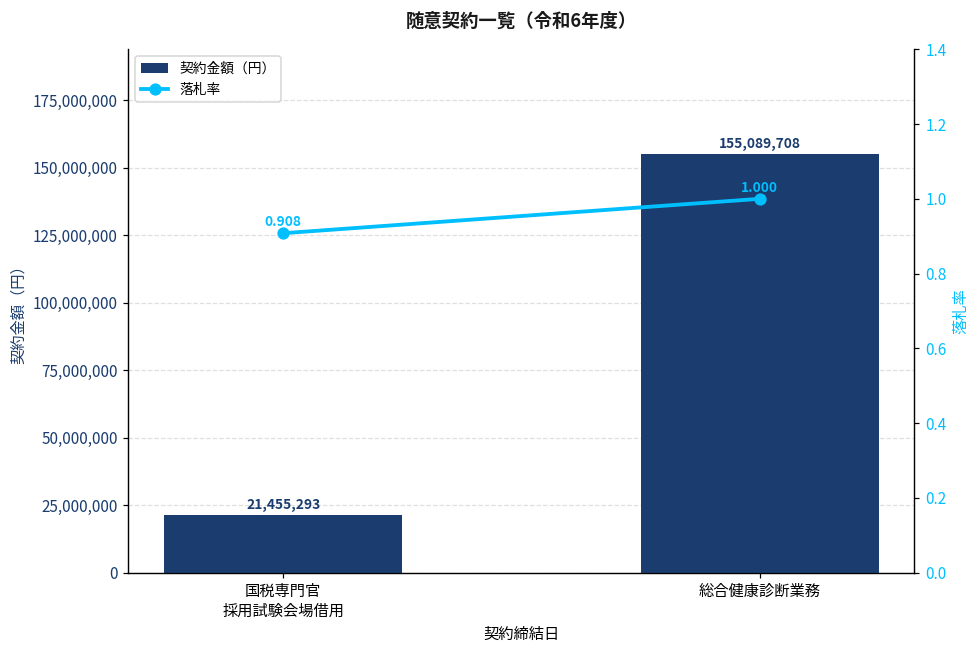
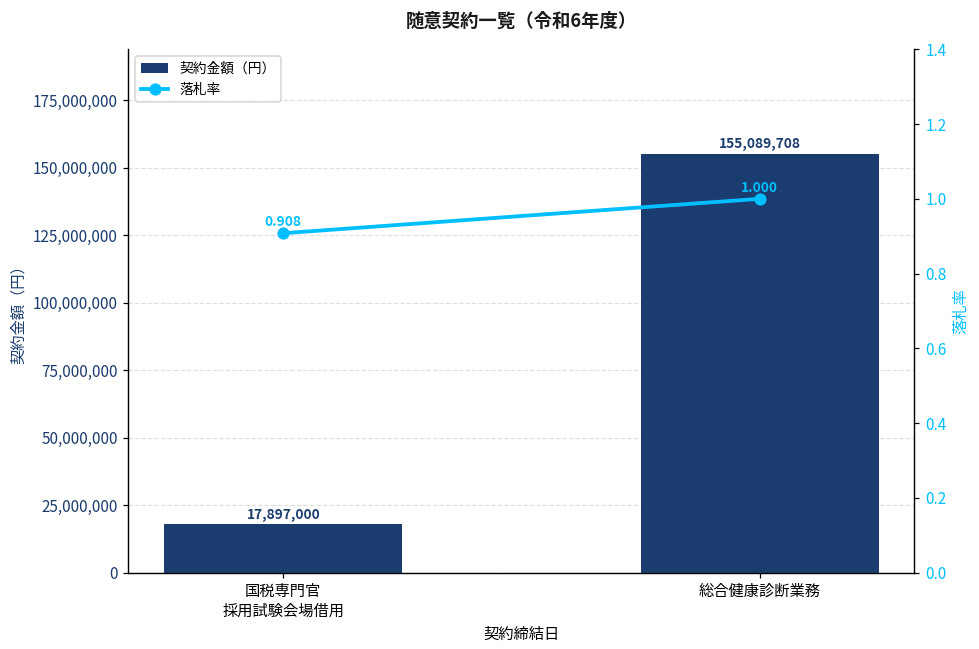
  {
    "契約金額（円）": {
-     "国税専門官 採用試験会場借用": "21,455,293",
+     "国税専門官 採用試験会場借用": "17,897,000",
      "総合健康診断業務": "155,089,708"
    },
    "落札率": {
      "国税専門官 採用試験会場借用": "0.908",
      "総合健康診断業務": "1.000"
    }
  }
